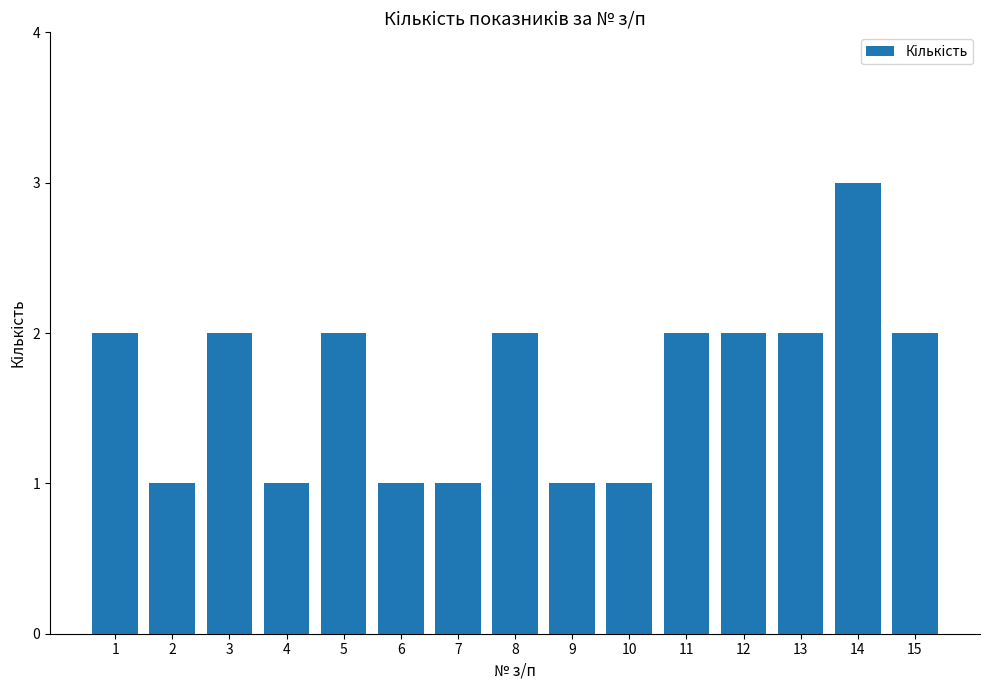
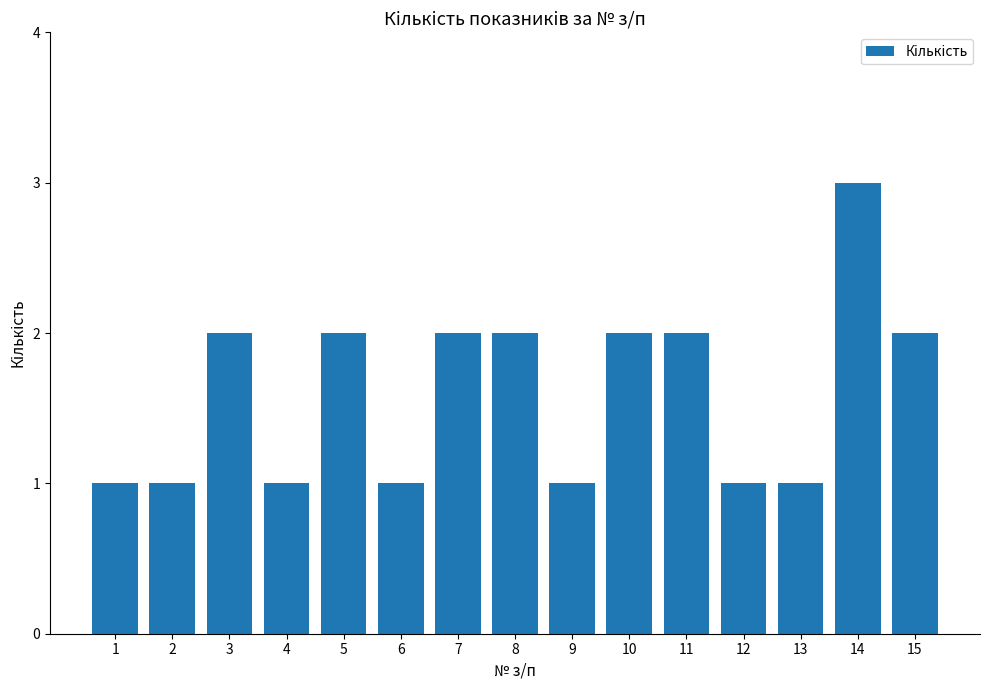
  {
-   "1": 2,
+   "1": 1,
    "2": 1,
    "3": 2,
    "4": 1,
    "5": 2,
    "6": 1,
-   "7": 1,
+   "7": 2,
    "8": 2,
    "9": 1,
-   "10": 1,
+   "10": 2,
    "11": 2,
-   "12": 2,
-   "13": 2,
+   "12": 1,
+   "13": 1,
    "14": 3,
    "15": 2
  }
